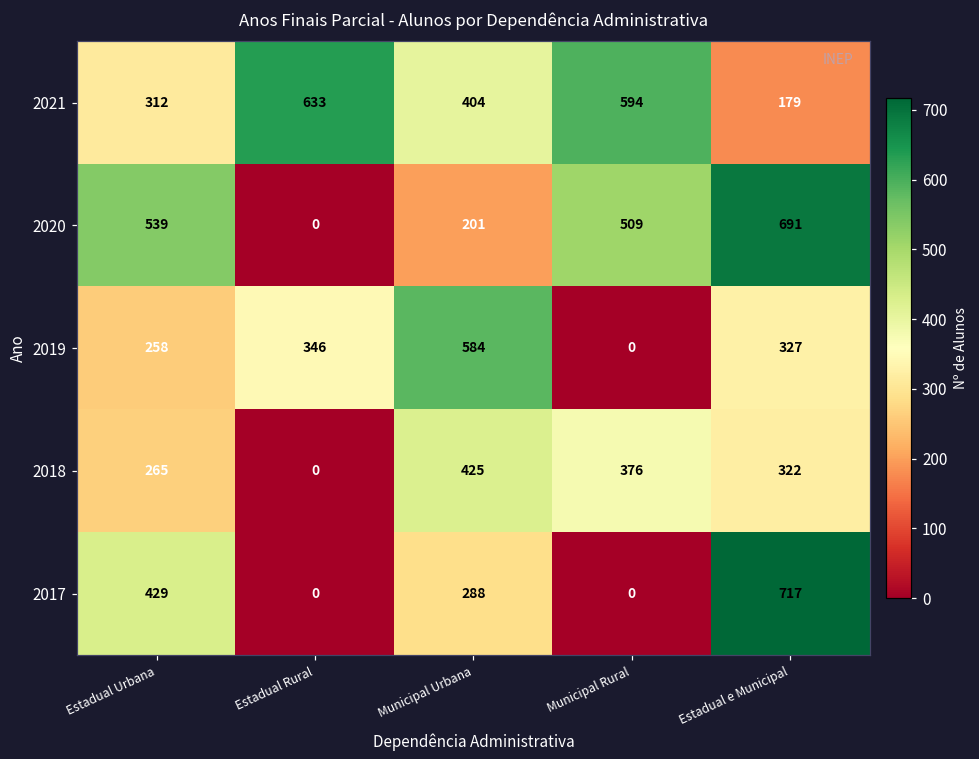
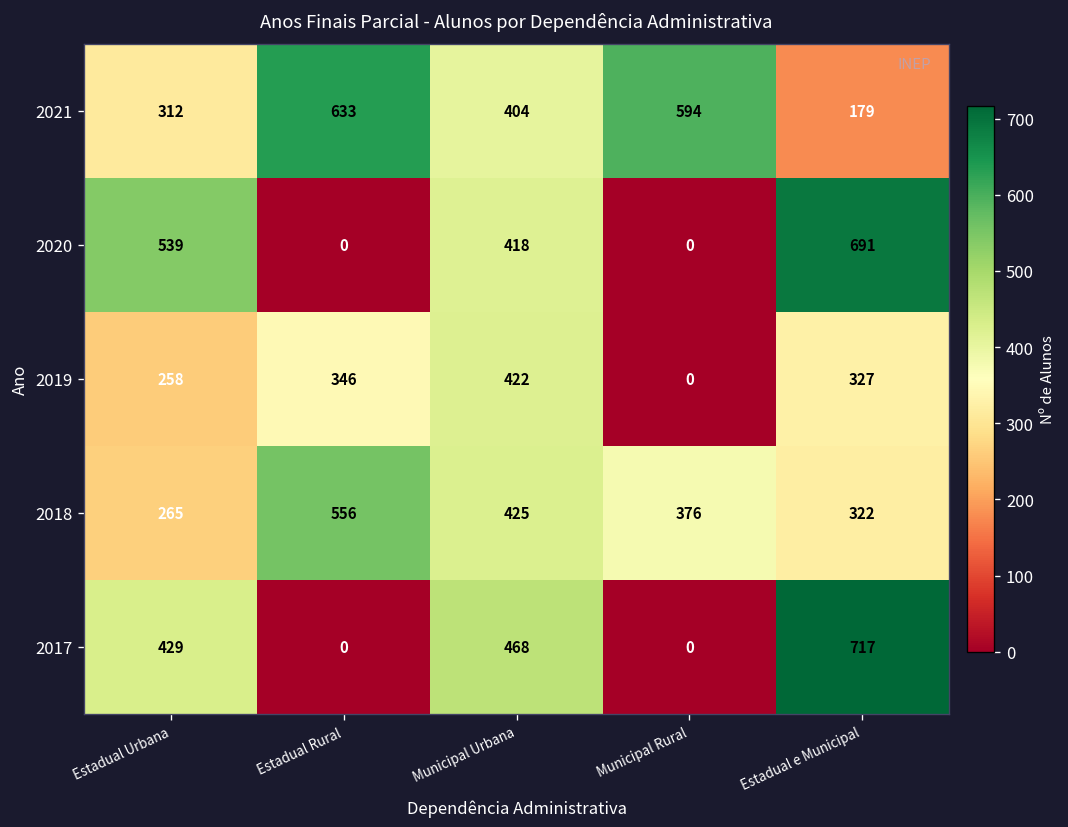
  {
    "2021": {
      "Estadual Urbana": 312,
      "Estadual Rural": 633,
      "Municipal Urbana": 404,
      "Municipal Rural": 594
    },
    "2020": {
      "Estadual Urbana": 539,
      "Estadual Rural": 0,
-     "Municipal Urbana": 201,
-     "Municipal Rural": 509,
+     "Municipal Urbana": 418,
+     "Municipal Rural": 0,
      "Estadual e Municipal": 691
    },
    "2019": {
      "Estadual Urbana": 258,
      "Estadual Rural": 346,
-     "Municipal Urbana": 584,
+     "Municipal Urbana": 422,
      "Municipal Rural": 0,
      "Estadual e Municipal": 327
    },
    "2018": {
      "Estadual Urbana": 265,
-     "Estadual Rural": 0,
+     "Estadual Rural": 556,
      "Municipal Urbana": 425,
      "Municipal Rural": 376,
      "Estadual e Municipal": 322
    },
    "2017": {
      "Estadual Urbana": 429,
      "Estadual Rural": 0,
-     "Municipal Urbana": 288,
+     "Municipal Urbana": 468,
      "Municipal Rural": 0,
      "Estadual e Municipal": 717
    }
  }
